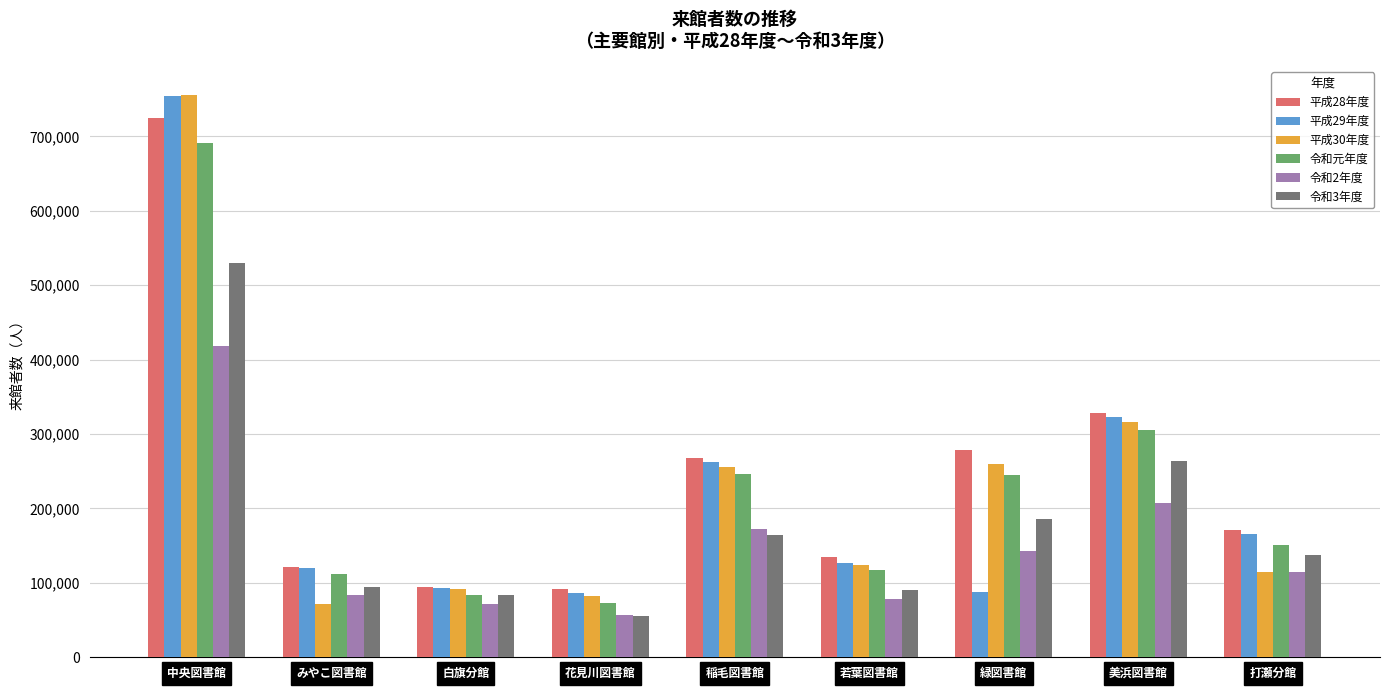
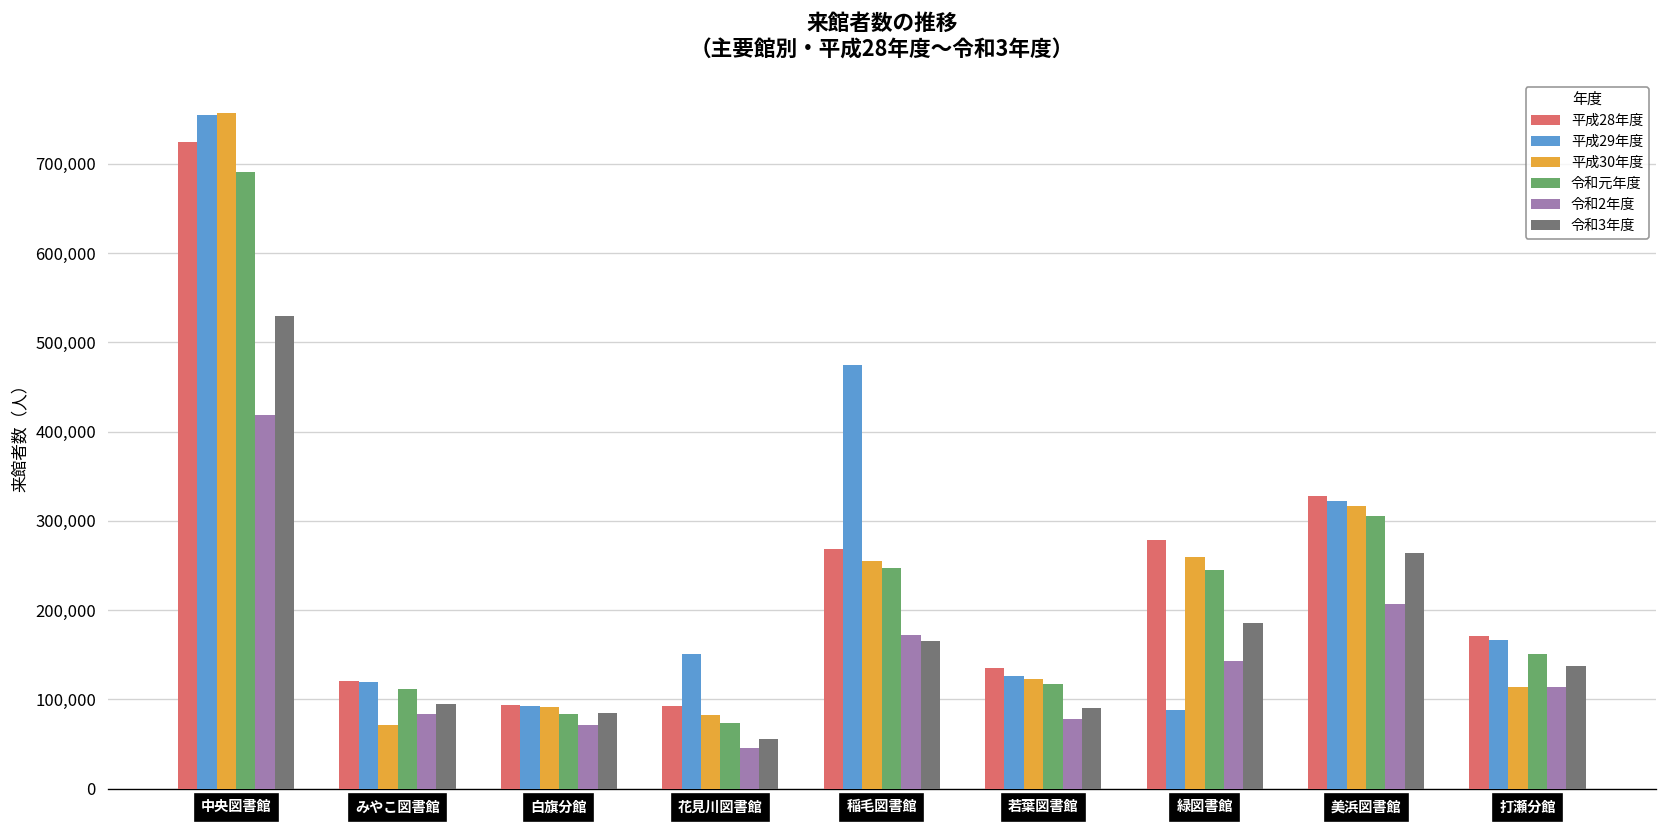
  {
    "平成28年度": {
      "中央図書館": "720,000",
      "みやこ図書館": "120,000",
      "白旗分館": "90,000",
      "花見川図書館": "90,000",
      "稲毛図書館": "270,000",
      "若葉図書館": "140,000",
      "緑図書館": "280,000",
      "美浜図書館": "330,000",
      "打瀬分館": "170,000"
    },
    "平成29年度": {
      "中央図書館": "750,000",
      "みやこ図書館": "120,000",
      "白旗分館": "90,000",
-     "花見川図書館": "90,000",
-     "稲毛図書館": "260,000",
+     "花見川図書館": "150,000",
+     "稲毛図書館": "470,000",
      "若葉図書館": "130,000",
      "緑図書館": "90,000",
      "美浜図書館": "320,000",
      "打瀬分館": "170,000"
    },
    "平成30年度": {
      "中央図書館": "760,000",
      "みやこ図書館": "70,000",
      "白旗分館": "90,000",
      "花見川図書館": "80,000",
      "稲毛図書館": "260,000",
      "若葉図書館": "120,000",
      "緑図書館": "260,000",
      "美浜図書館": "320,000",
      "打瀬分館": "110,000"
    },
    "令和2年度": {
      "中央図書館": "420,000",
      "みやこ図書館": "80,000",
      "白旗分館": "70,000",
-     "花見川図書館": "60,000",
+     "花見川図書館": "50,000",
      "稲毛図書館": "170,000",
      "若葉図書館": "80,000",
      "緑図書館": "140,000",
      "美浜図書館": "210,000",
      "打瀬分館": "110,000"
    }
  }
